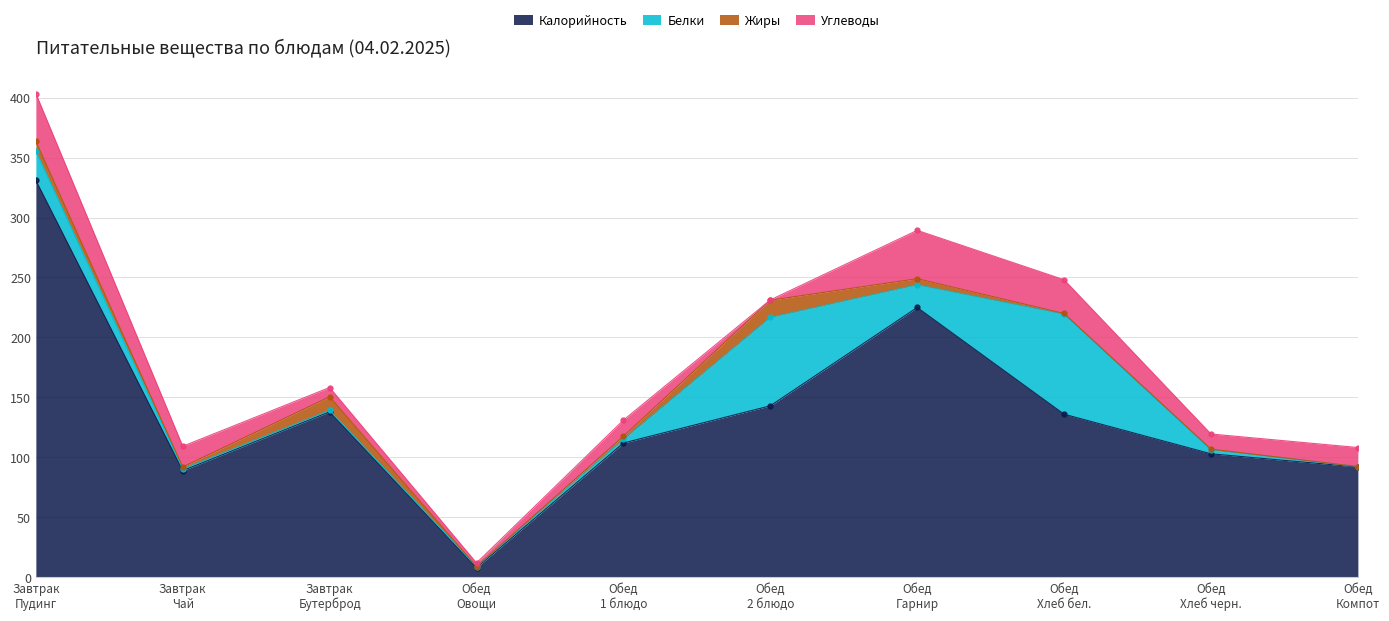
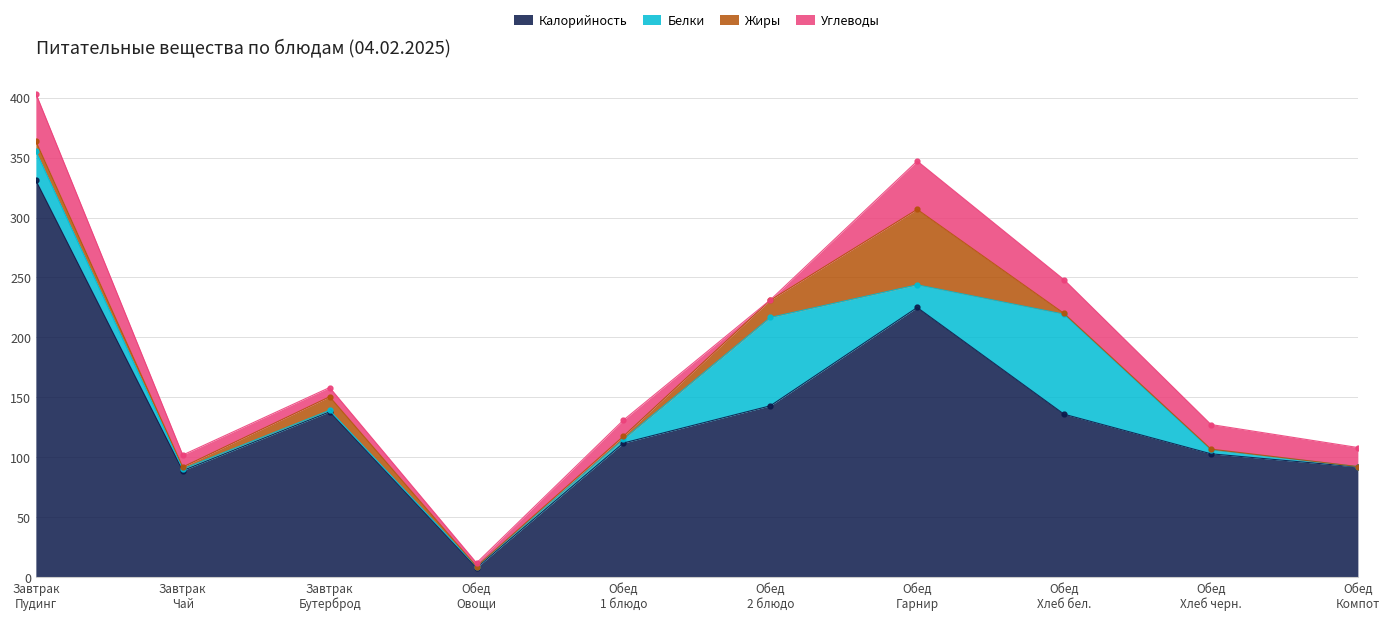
  {
    "Калорийность": {
      "Завтрак Пудинг": 331,
      "Обед 1 блюдо": 112,
      "Обед 2 блюдо": 143,
      "Обед Гарнир": 225,
      "Обед Хлеб бел.": 136,
      "Обед Хлеб черн.": 103
    },
    "Белки": {
      "Завтрак Пудинг": 24,
      "Обед 1 блюдо": 3,
      "Обед 2 блюдо": 74,
      "Обед Гарнир": 19
    },
    "Жиры": {
      "Завтрак Пудинг": 8,
      "Завтрак Бутерброд": 11,
      "Обед 1 блюдо": 3,
-     "Обед Гарнир": 5
+     "Обед Гарнир": 63
    },
    "Углеводы": {
      "Завтрак Пудинг": 40,
-     "Завтрак Чай": 17,
+     "Завтрак Чай": 10,
      "Завтрак Бутерброд": 8,
      "Обед Овощи": 3,
      "Обед 1 блюдо": 13,
      "Обед Гарнир": 40,
      "Обед Хлеб бел.": 28,
-     "Обед Хлеб черн.": 13,
+     "Обед Хлеб черн.": 21,
      "Обед Компот": 16
    }
  }
